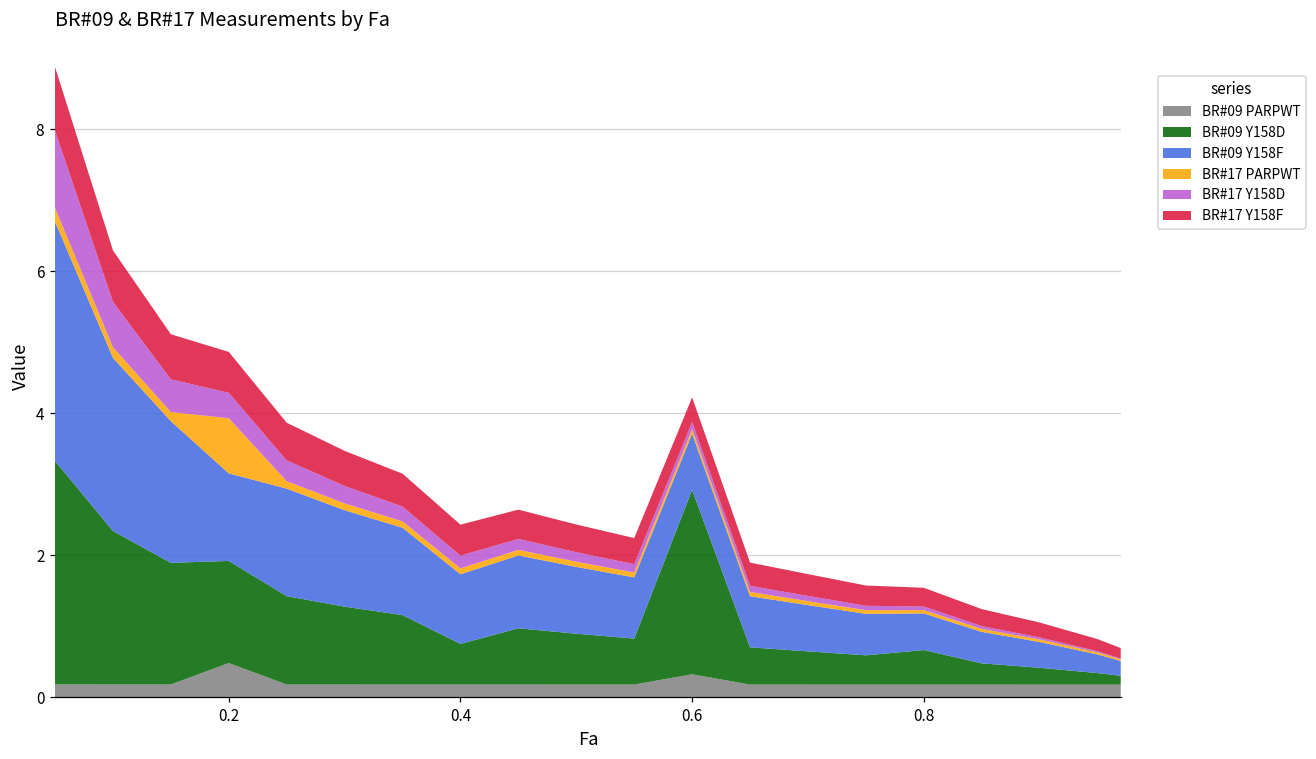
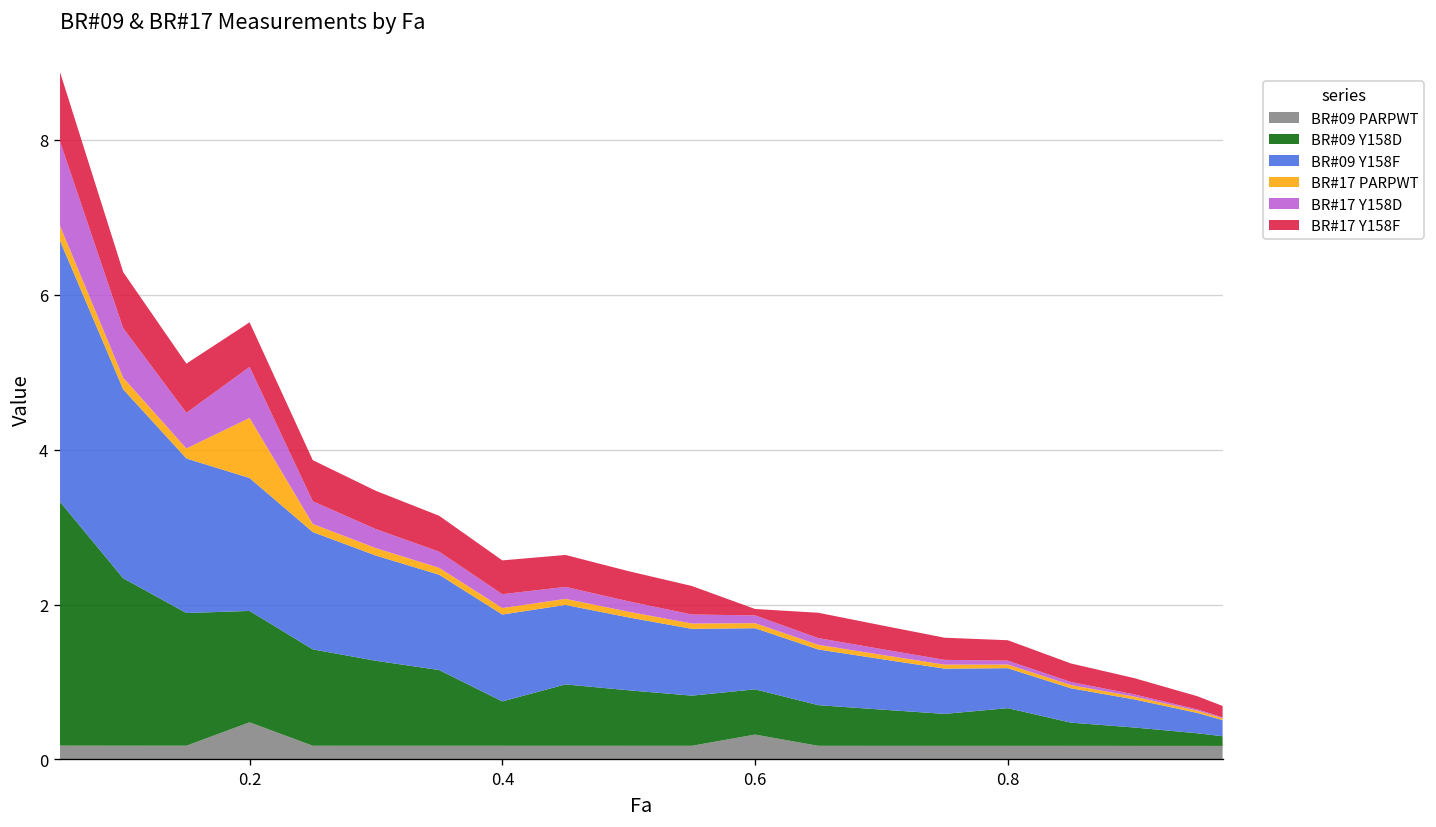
  {
    "BR#09 PARPWT": {
      "0.2": 0.5,
      "0.4": 0.2,
      "0.6": 0.3,
      "0.8": 0.2
    },
    "BR#09 Y158D": {
      "0.2": 1.4,
      "0.4": 0.6,
-     "0.6": 2.6,
+     "0.6": 0.6,
      "0.8": 0.5
    },
    "BR#09 Y158F": {
-     "0.2": 1.2,
-     "0.4": 1.0,
+     "0.2": 1.7,
+     "0.4": 1.1,
      "0.6": 0.8,
      "0.8": 0.5
    },
    "BR#17 PARPWT": {
      "0.2": 0.8,
      "0.4": 0.1,
      "0.6": 0.1,
      "0.8": 0.0
    },
    "BR#17 Y158D": {
-     "0.2": 0.4,
+     "0.2": 0.7,
      "0.4": 0.2,
      "0.6": 0.1,
      "0.8": 0.1
    },
    "BR#17 Y158F": {
      "0.2": 0.6,
      "0.4": 0.4,
-     "0.6": 0.3,
+     "0.6": 0.1,
      "0.8": 0.3
    }
  }
